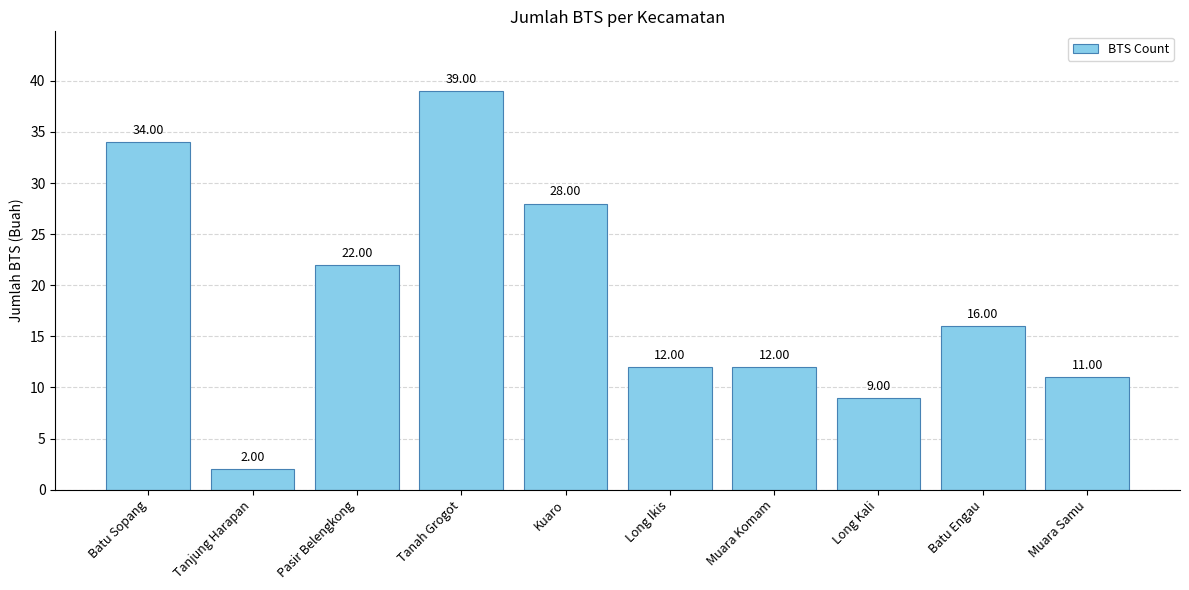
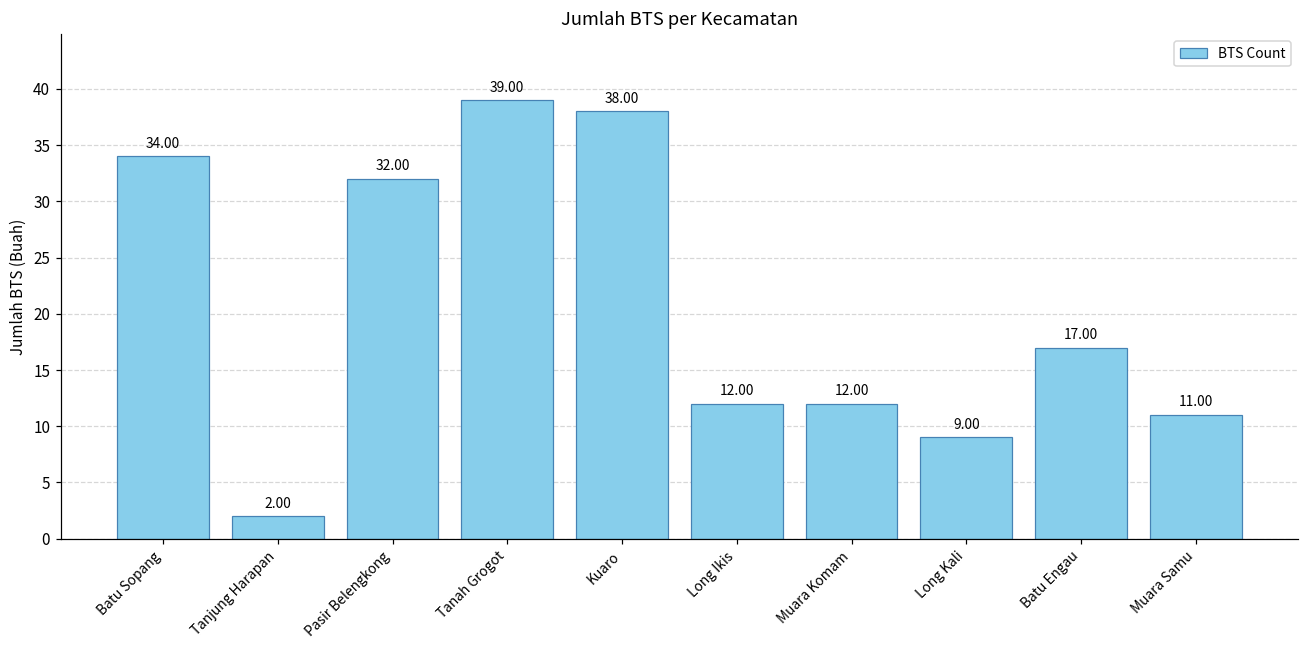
  {
    "Batu Sopang": 34.00,
    "Tanjung Harapan": 2.00,
-   "Pasir Belengkong": 22.00,
+   "Pasir Belengkong": 32.00,
    "Tanah Grogot": 39.00,
-   "Kuaro": 28.00,
+   "Kuaro": 38.00,
    "Long Ikis": 12.00,
    "Muara Komam": 12.00,
    "Long Kali": 9.00,
-   "Batu Engau": 16.00,
+   "Batu Engau": 17.00,
    "Muara Samu": 11.00
  }
